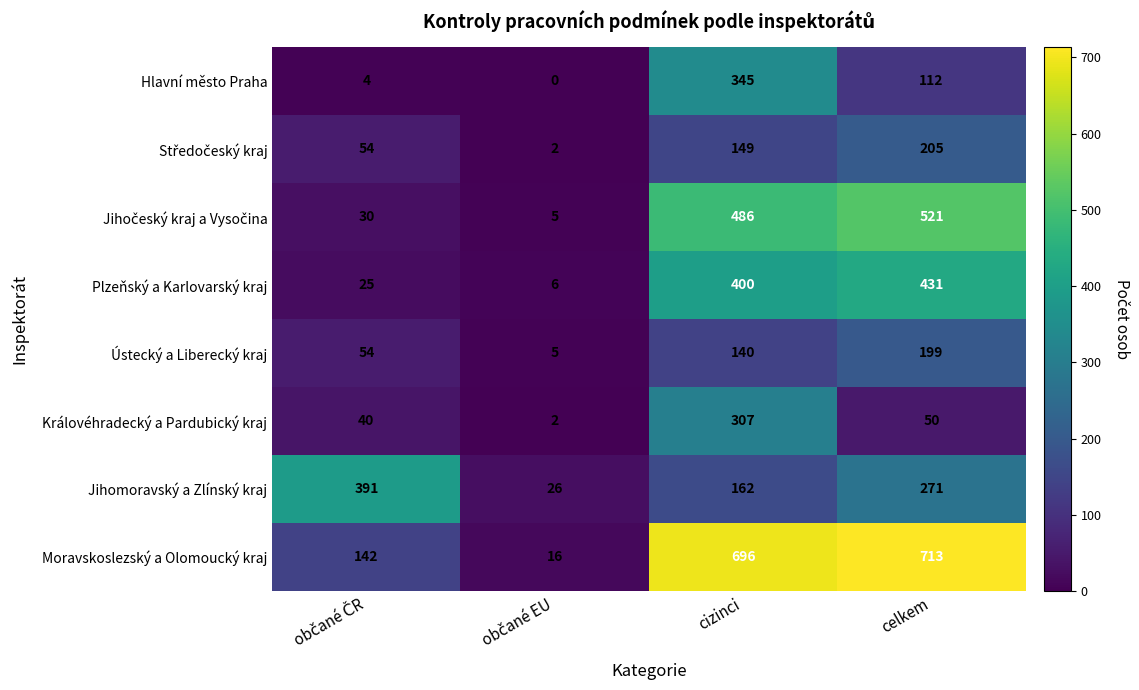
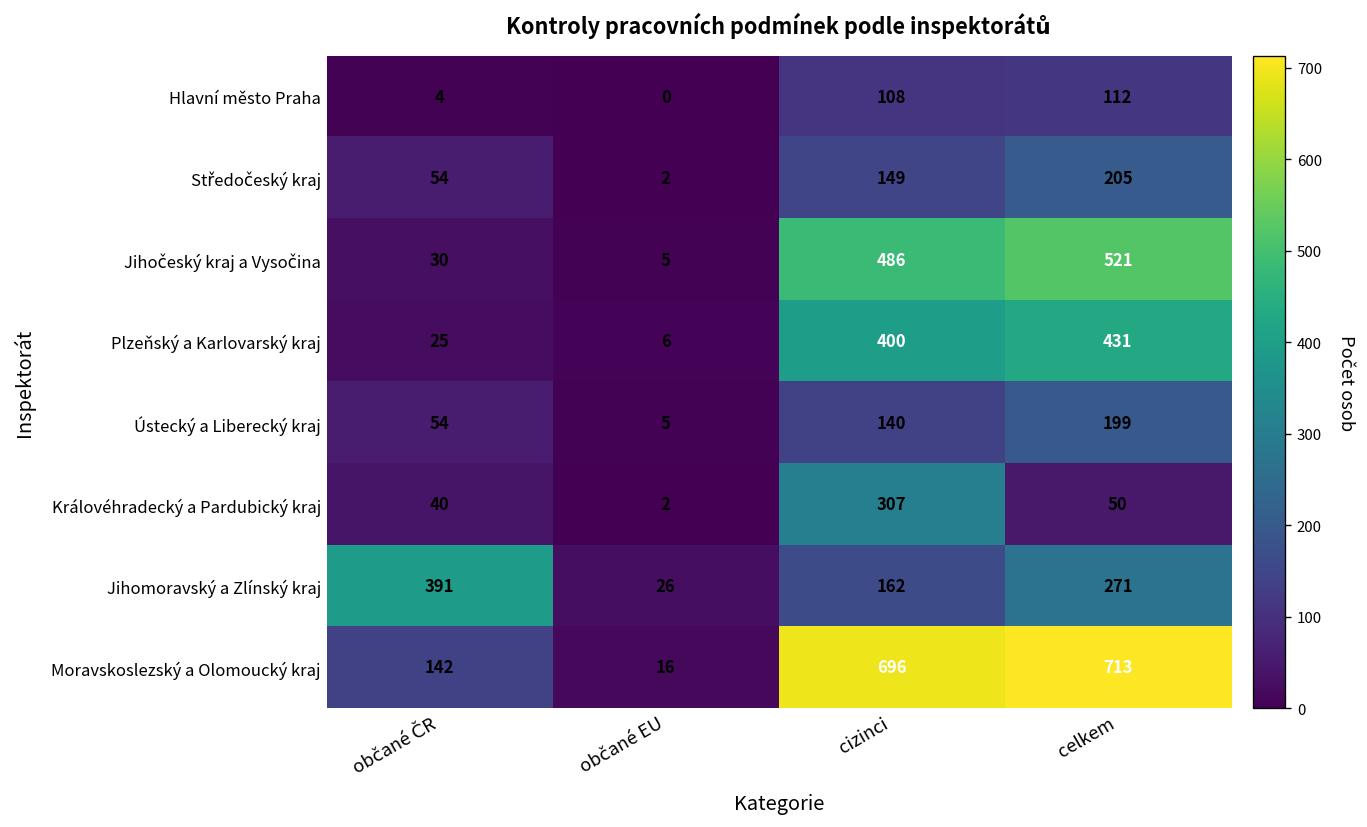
  {
    "Hlavní město Praha": {
      "občané ČR": 4,
      "občané EU": 0,
-     "cizinci": 345,
+     "cizinci": 108,
      "celkem": 112
    },
    "Středočeský kraj": {
      "občané ČR": 54,
      "občané EU": 2,
      "cizinci": 149,
      "celkem": 205
    },
    "Jihočeský kraj a Vysočina": {
      "občané ČR": 30,
      "občané EU": 5,
      "cizinci": 486,
      "celkem": 521
    },
    "Plzeňský a Karlovarský kraj": {
      "občané ČR": 25,
      "občané EU": 6,
      "cizinci": 400,
      "celkem": 431
    },
    "Ústecký a Liberecký kraj": {
      "občané ČR": 54,
      "občané EU": 5,
      "cizinci": 140,
      "celkem": 199
    },
    "Královéhradecký a Pardubický kraj": {
      "občané ČR": 40,
      "občané EU": 2,
      "cizinci": 307,
      "celkem": 50
    },
    "Jihomoravský a Zlínský kraj": {
      "občané ČR": 391,
      "občané EU": 26,
      "cizinci": 162,
      "celkem": 271
    },
    "Moravskoslezský a Olomoucký kraj": {
      "občané ČR": 142,
      "občané EU": 16,
      "cizinci": 696,
      "celkem": 713
    }
  }
